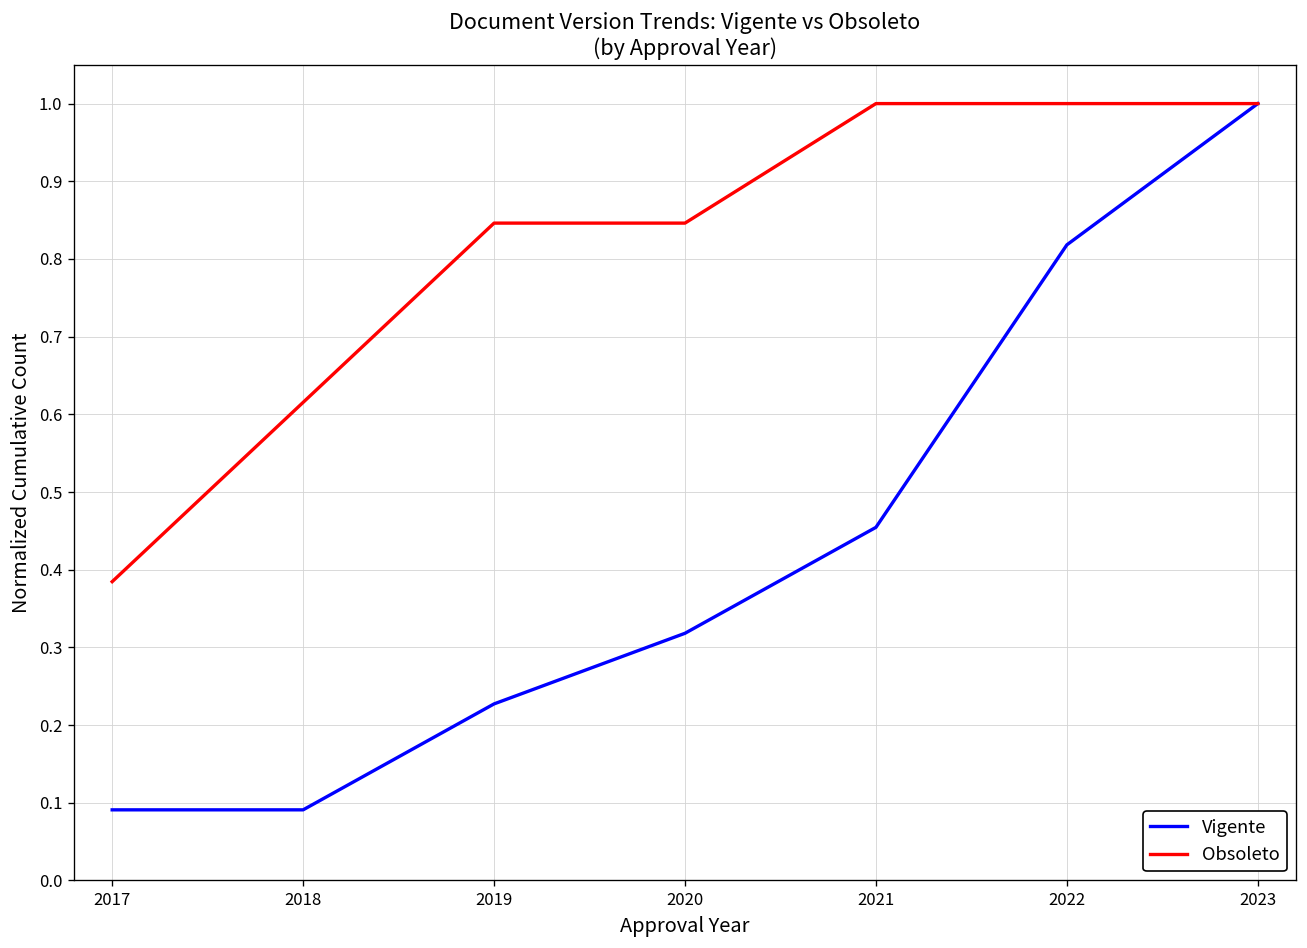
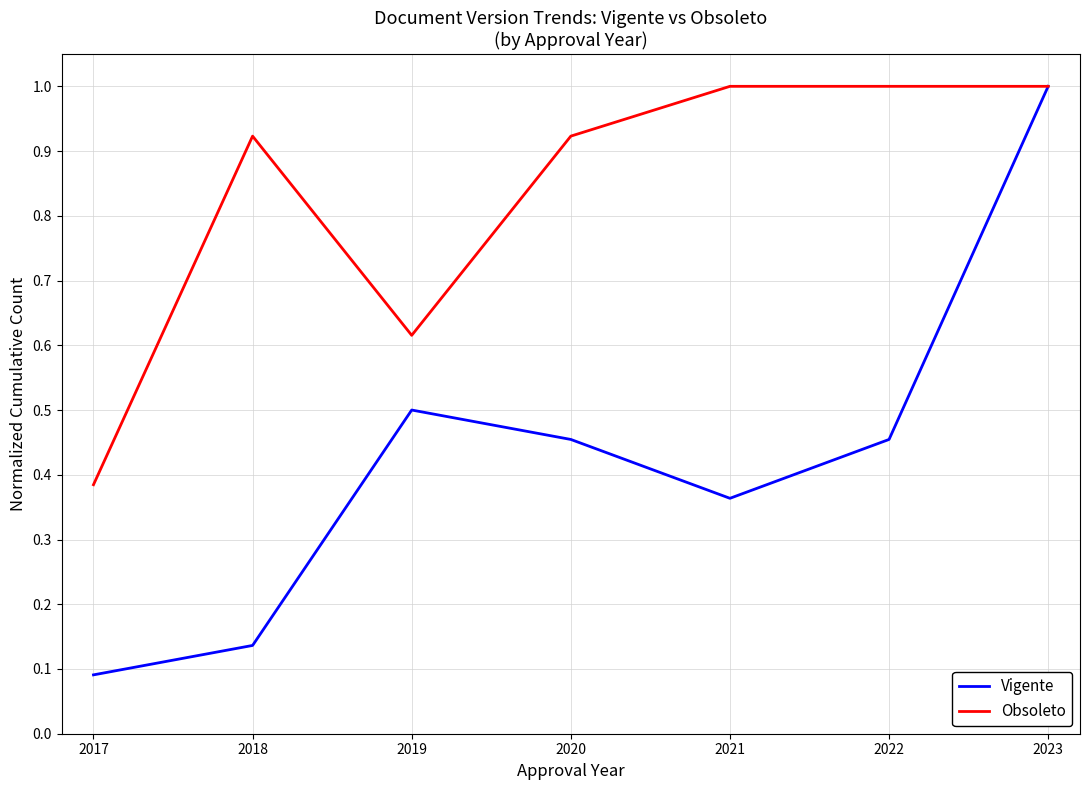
  {
    "Vigente": {
      "2017": 0.09,
-     "2018": 0.09,
-     "2019": 0.23,
-     "2020": 0.32,
-     "2021": 0.45,
-     "2022": 0.82
+     "2018": 0.14,
+     "2019": 0.50,
+     "2020": 0.45,
+     "2021": 0.36,
+     "2022": 0.45
    },
    "Obsoleto": {
      "2017": 0.38,
-     "2018": 0.62,
-     "2019": 0.85,
-     "2020": 0.85,
+     "2018": 0.92,
+     "2019": 0.62,
+     "2020": 0.92,
      "2021": 1.00,
      "2022": 1.00
    }
  }
